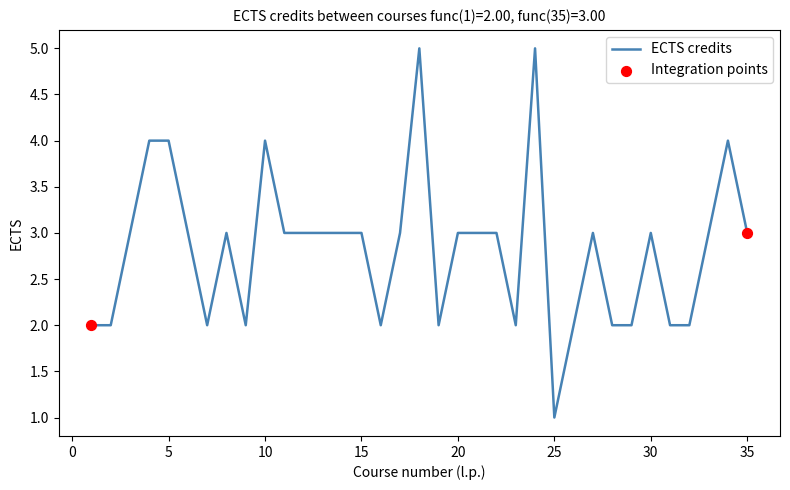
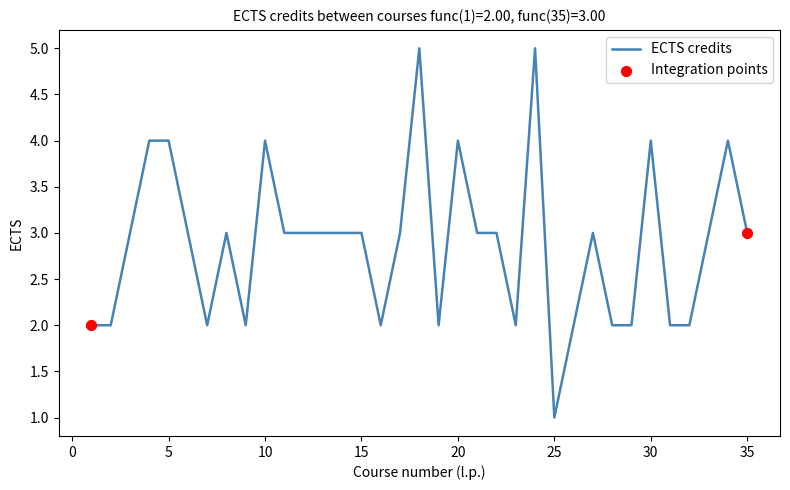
  {
    "ECTS credits": {
      "5": 4,
      "10": 4,
      "15": 3,
-     "20": 3,
+     "20": 4,
      "25": 1,
-     "30": 3
+     "30": 4
    }
  }
